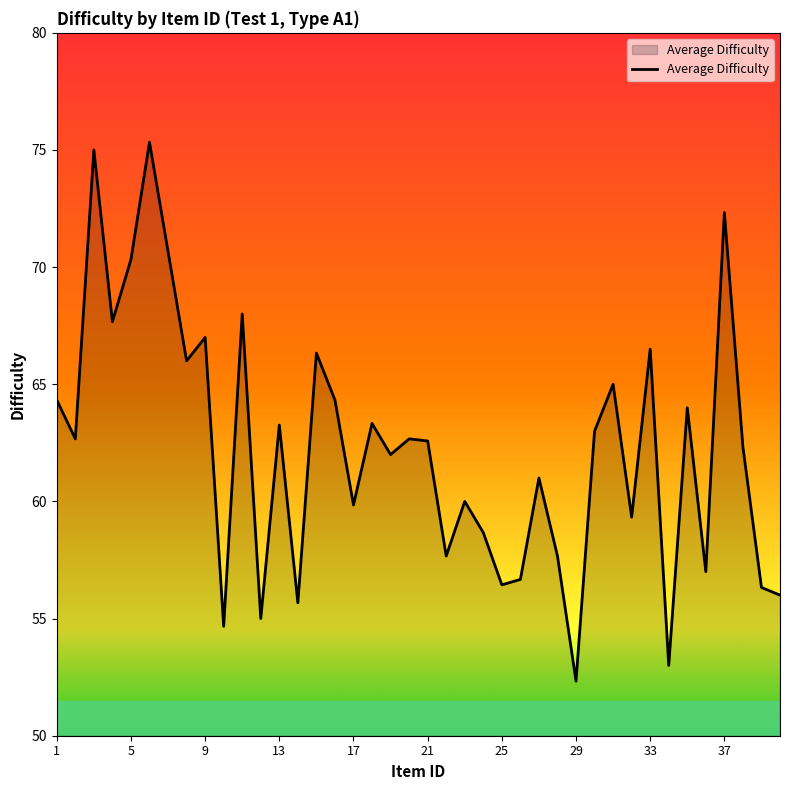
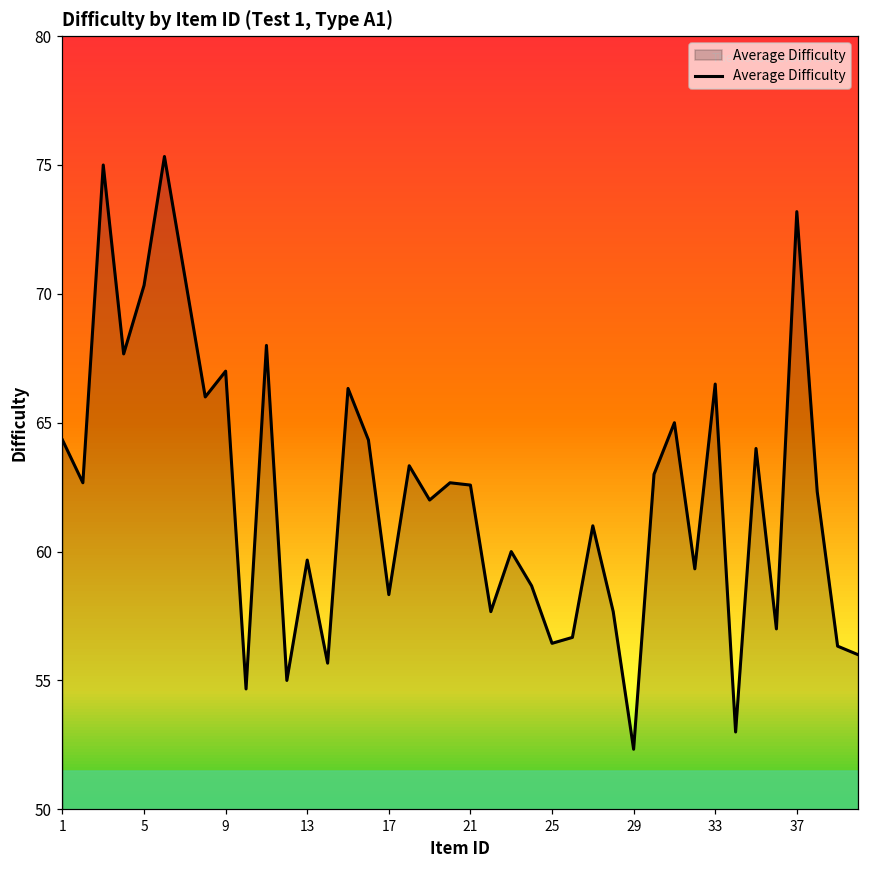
  {
    "1": 64.3,
    "5": 70.3,
    "9": 67.0,
-   "13": 63.3,
-   "17": 59.9,
+   "13": 59.7,
+   "17": 58.3,
    "21": 62.6,
    "25": 56.4,
    "29": 52.3,
    "33": 66.5,
-   "37": 72.3
+   "37": 73.2
  }
